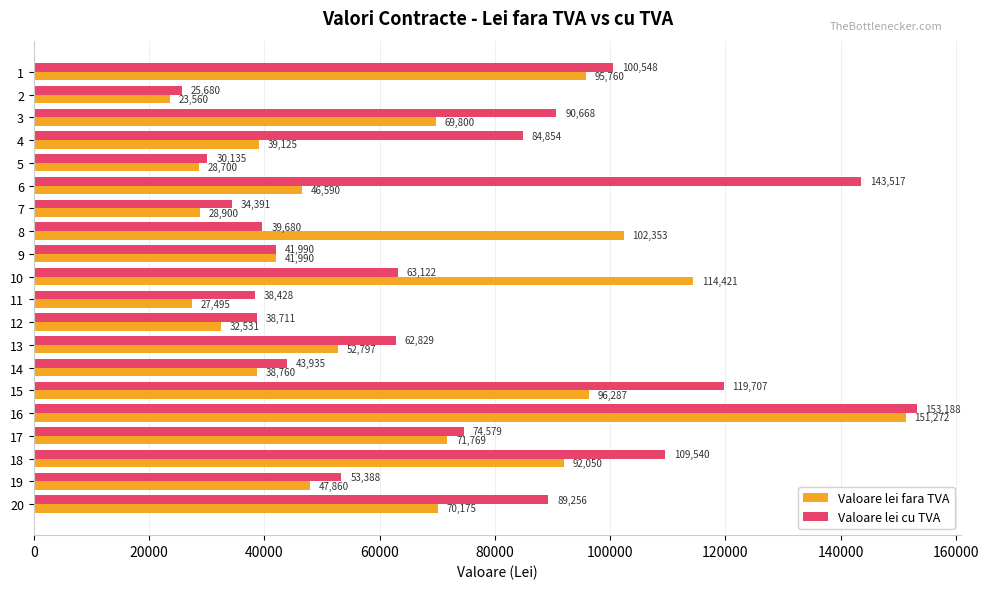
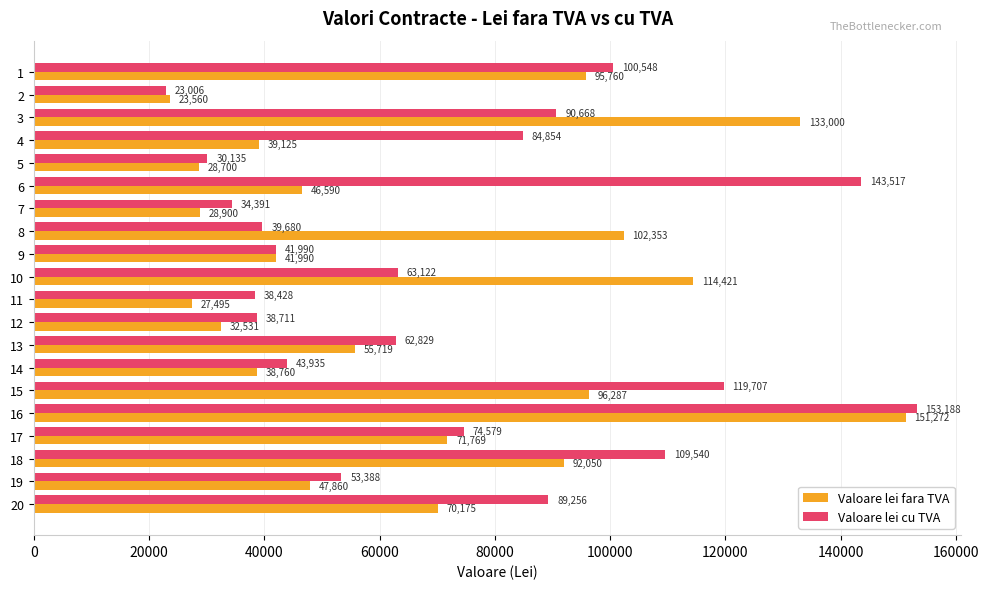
  {
    "Valoare lei fara TVA": {
      "1": "95,760",
      "2": "23,560",
-     "3": "69,800",
+     "3": "133,000",
      "4": "39,125",
      "5": "28,700",
      "6": "46,590",
      "7": "28,900",
      "8": "102,353",
      "9": "41,990",
      "10": "114,421",
      "11": "27,495",
      "12": "32,531",
-     "13": "52,797",
+     "13": "55,719",
      "14": "38,760",
      "15": "96,287",
      "16": "151,272",
      "17": "71,769",
      "18": "92,050",
      "19": "47,860",
      "20": "70,175"
    },
    "Valoare lei cu TVA": {
      "1": "100,548",
-     "2": "25,680",
+     "2": "23,006",
      "3": "90,668",
      "4": "84,854",
      "5": "30,135",
      "6": "143,517",
      "7": "34,391",
      "8": "39,680",
      "9": "41,990",
      "10": "63,122",
      "11": "38,428",
      "12": "38,711",
      "13": "62,829",
      "14": "43,935",
      "15": "119,707",
      "16": "153,188",
      "17": "74,579",
      "18": "109,540",
      "19": "53,388",
      "20": "89,256"
    }
  }
